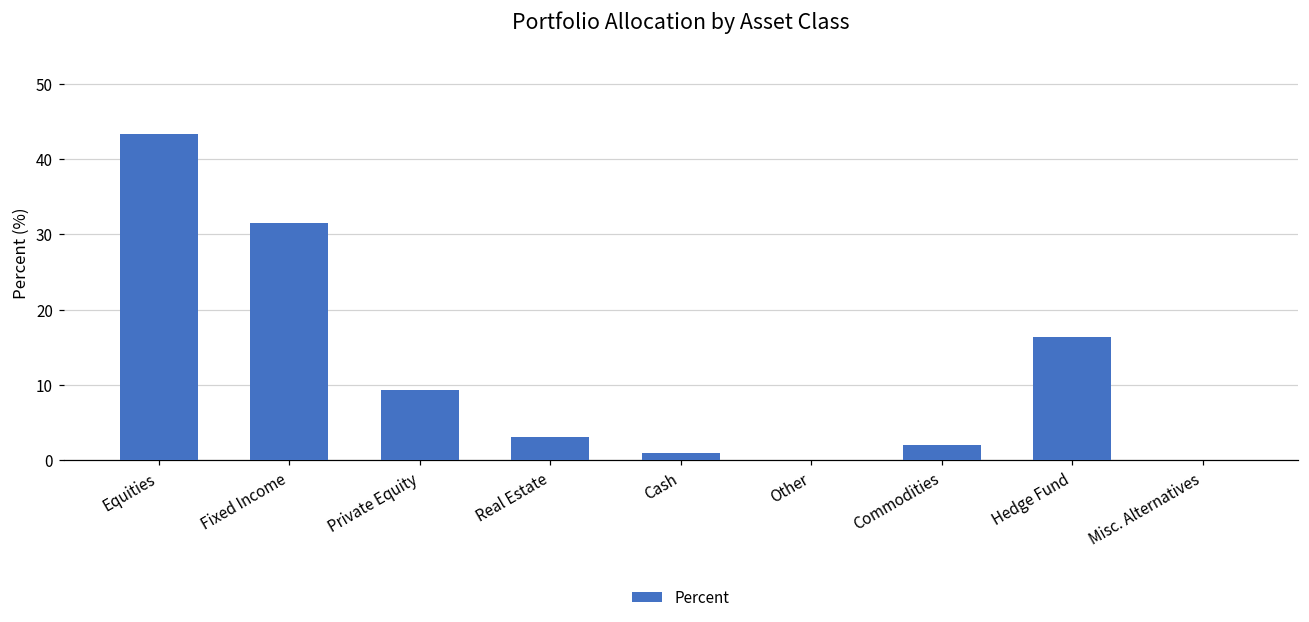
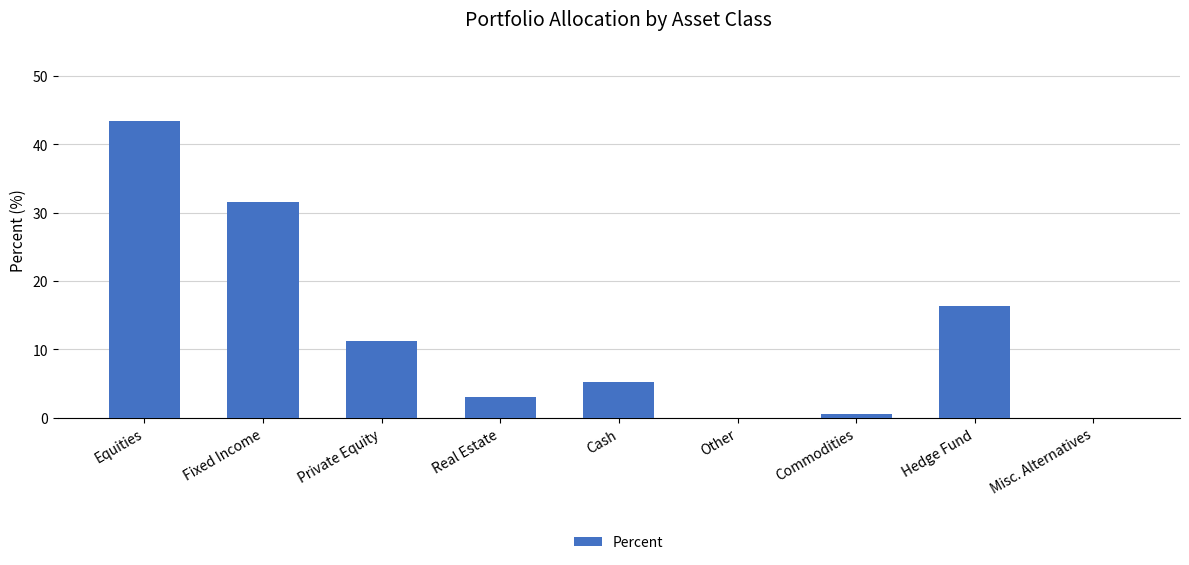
  {
    "Equities": 43,
    "Fixed Income": 32,
-   "Private Equity": 9,
+   "Private Equity": 11,
    "Real Estate": 3,
-   "Cash": 1,
+   "Cash": 5,
    "Other": 0,
-   "Commodities": 2,
+   "Commodities": 1,
    "Hedge Fund": 16,
    "Misc. Alternatives": 0
  }
